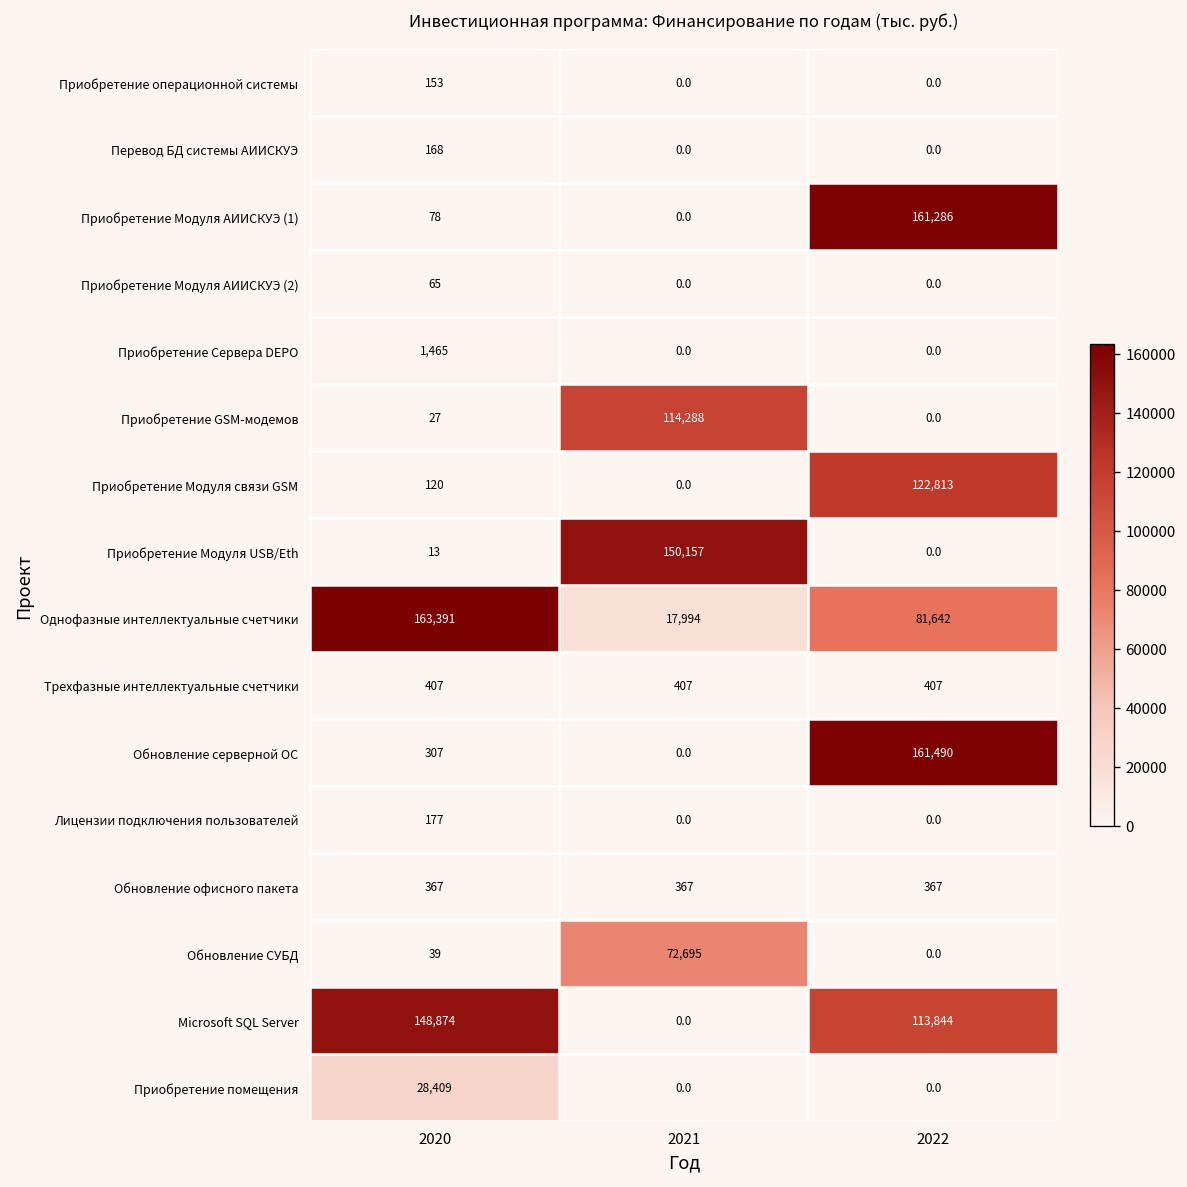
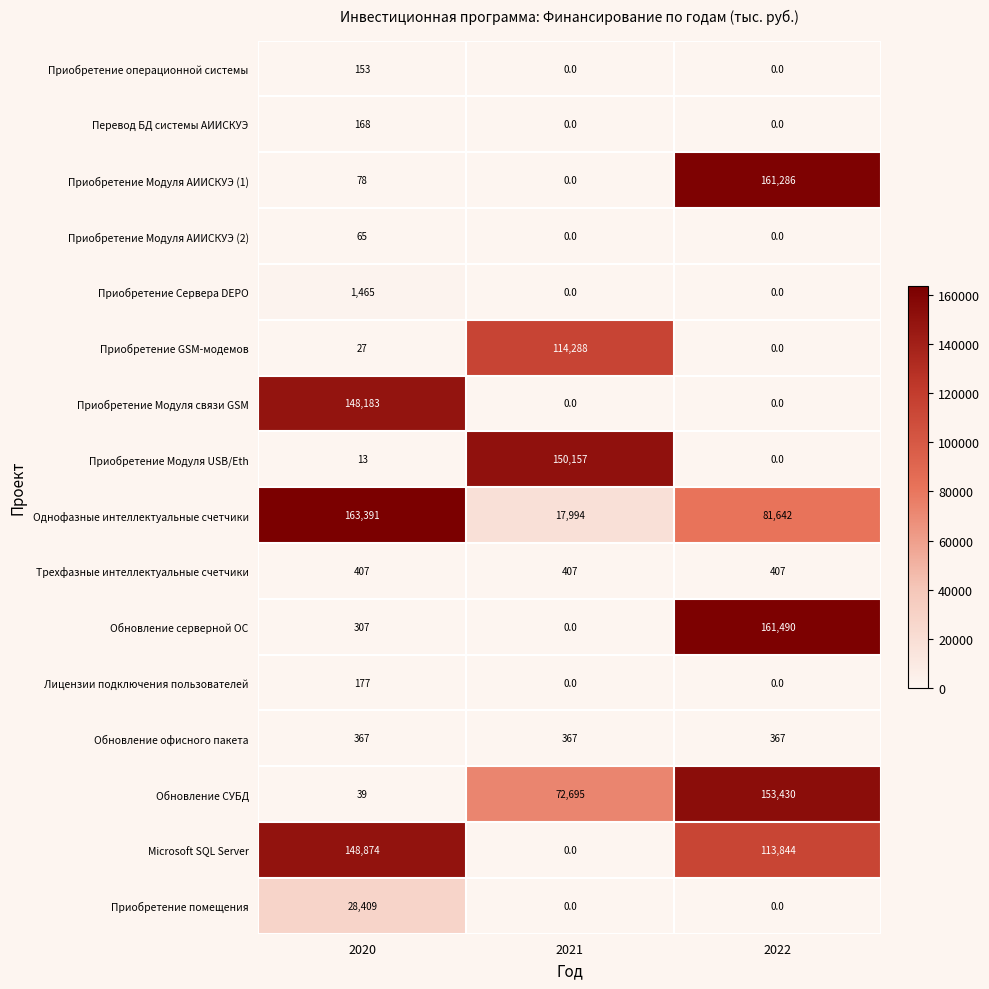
  {
    "Приобретение операционной системы": {
      "2020": "153",
      "2021": "0.0",
      "2022": "0.0"
    },
    "Перевод БД системы АИИСКУЭ": {
      "2020": "168",
      "2021": "0.0",
      "2022": "0.0"
    },
    "Приобретение Модуля АИИСКУЭ (1)": {
      "2020": "78",
      "2021": "0.0",
      "2022": "161,286"
    },
    "Приобретение Модуля АИИСКУЭ (2)": {
      "2020": "65",
      "2021": "0.0",
      "2022": "0.0"
    },
    "Приобретение Сервера DEPO": {
      "2020": "1,465",
      "2021": "0.0",
      "2022": "0.0"
    },
    "Приобретение GSM-модемов": {
      "2020": "27",
      "2021": "114,288",
      "2022": "0.0"
    },
    "Приобретение Модуля связи GSM": {
-     "2020": "120",
+     "2020": "148,183",
      "2021": "0.0",
-     "2022": "122,813"
+     "2022": "0.0"
    },
    "Приобретение Модуля USB/Eth": {
      "2020": "13",
      "2021": "150,157",
      "2022": "0.0"
    },
    "Однофазные интеллектуальные счетчики": {
      "2020": "163,391",
      "2021": "17,994",
      "2022": "81,642"
    },
    "Трехфазные интеллектуальные счетчики": {
      "2020": "407",
      "2021": "407",
      "2022": "407"
    },
    "Обновление серверной ОС": {
      "2020": "307",
      "2021": "0.0",
      "2022": "161,490"
    },
    "Лицензии подключения пользователей": {
      "2020": "177",
      "2021": "0.0",
      "2022": "0.0"
    },
    "Обновление офисного пакета": {
      "2020": "367",
      "2021": "367",
      "2022": "367"
    },
    "Обновление СУБД": {
      "2020": "39",
      "2021": "72,695",
-     "2022": "0.0"
+     "2022": "153,430"
    },
    "Microsoft SQL Server": {
      "2020": "148,874",
      "2021": "0.0",
      "2022": "113,844"
    },
    "Приобретение помещения": {
      "2020": "28,409",
      "2021": "0.0",
      "2022": "0.0"
    }
  }
